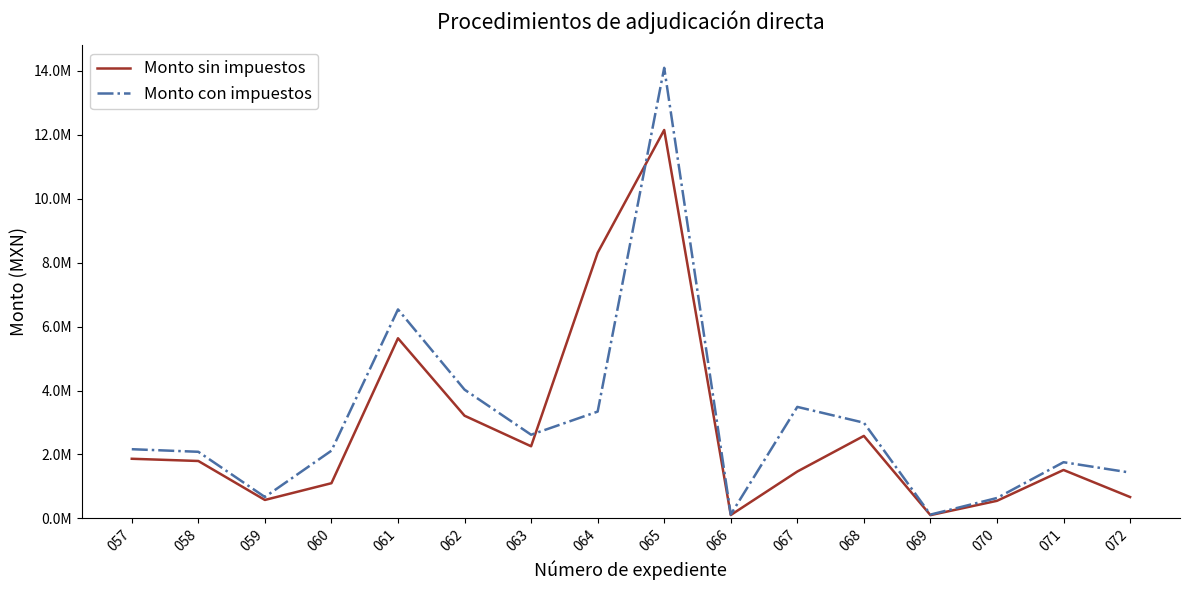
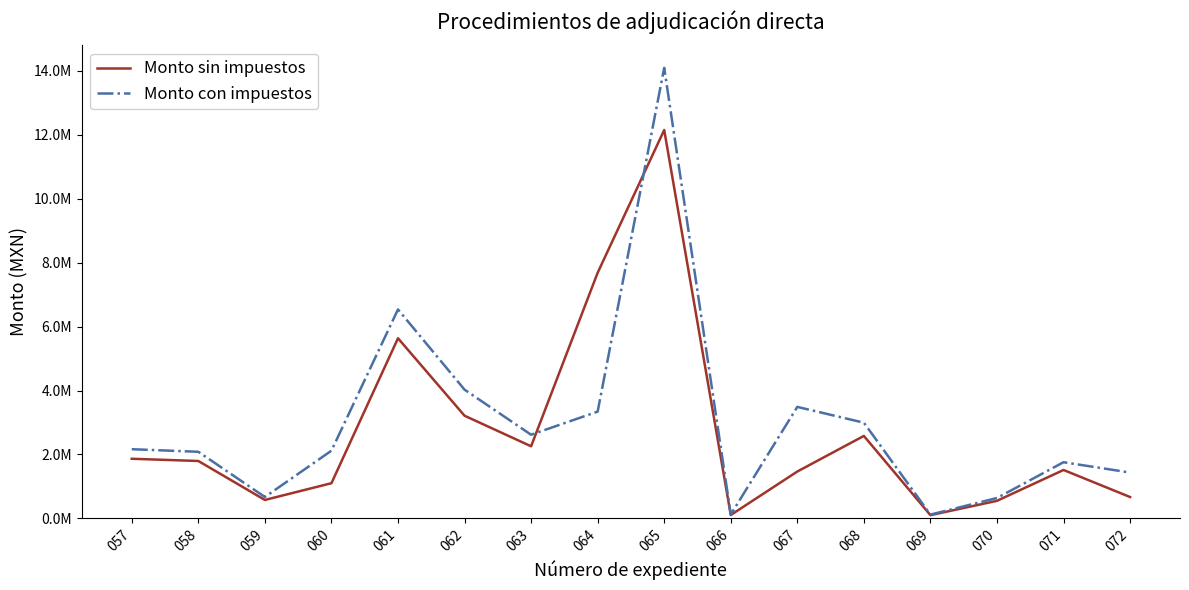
  {
    "Monto sin impuestos": {
      "057": 1900000,
      "058": 1800000,
      "059": 600000,
      "060": 1100000,
      "061": 5600000,
      "062": 3200000,
      "063": 2300000,
-     "064": 8300000,
+     "064": 7700000,
      "065": 12100000,
      "067": 1500000,
      "068": 2600000,
      "070": 600000,
      "071": 1500000,
      "072": 700000
    },
    "Monto con impuestos": {
      "057": 2200000,
      "058": 2100000,
      "059": 700000,
      "060": 2100000,
      "061": 6500000,
      "062": 4000000,
      "063": 2600000,
      "064": 3300000,
      "065": 14100000,
      "067": 3500000,
      "068": 3000000,
      "070": 600000,
      "071": 1800000,
      "072": 1400000
    }
  }
